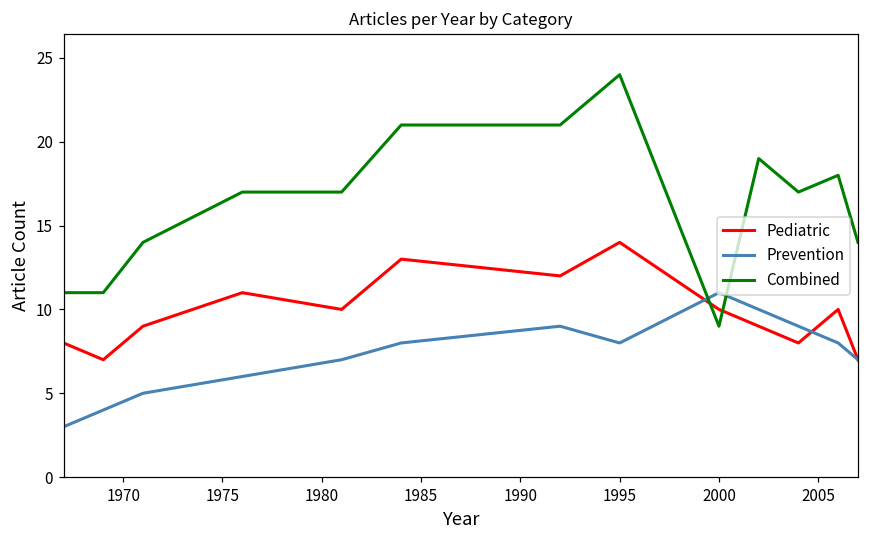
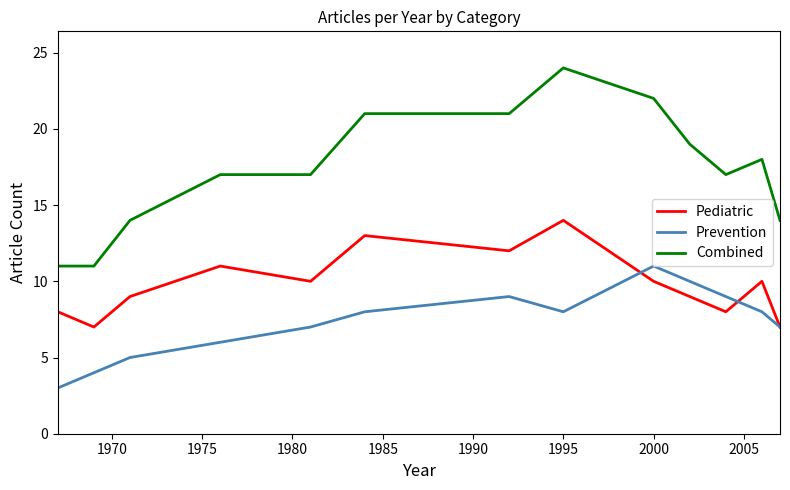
  {
    "Pediatric": {
      "1995": 14,
      "2000": 10
    },
    "Prevention": {
      "1995": 8,
      "2000": 11
    },
    "Combined": {
      "1995": 24,
-     "2000": 9
+     "2000": 22
    }
  }
